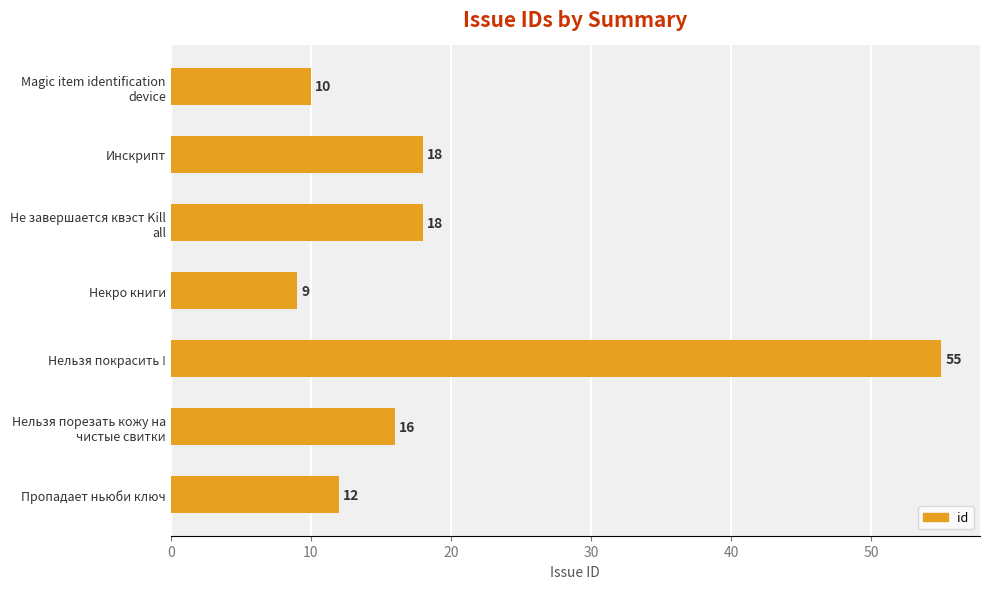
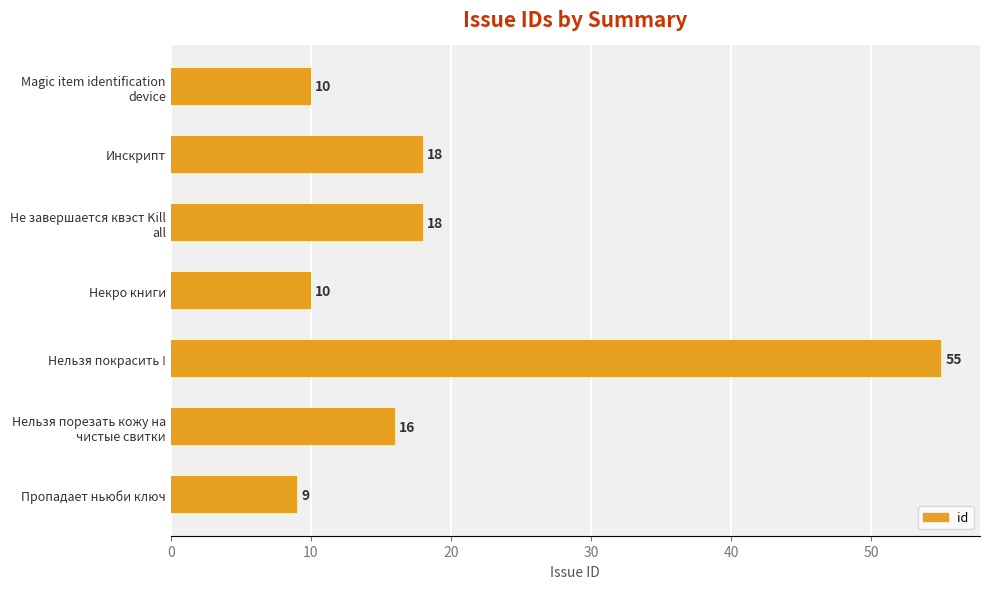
  {
    "Magic item identification device": 10,
    "Инскрипт": 18,
    "Не завершается квэст Kill all": 18,
-   "Некро книги": 9,
+   "Некро книги": 10,
    "Нельзя покрасить !": 55,
    "Нельзя порезать кожу на чистые свитки": 16,
-   "Пропадает ньюби ключ": 12
+   "Пропадает ньюби ключ": 9
  }
